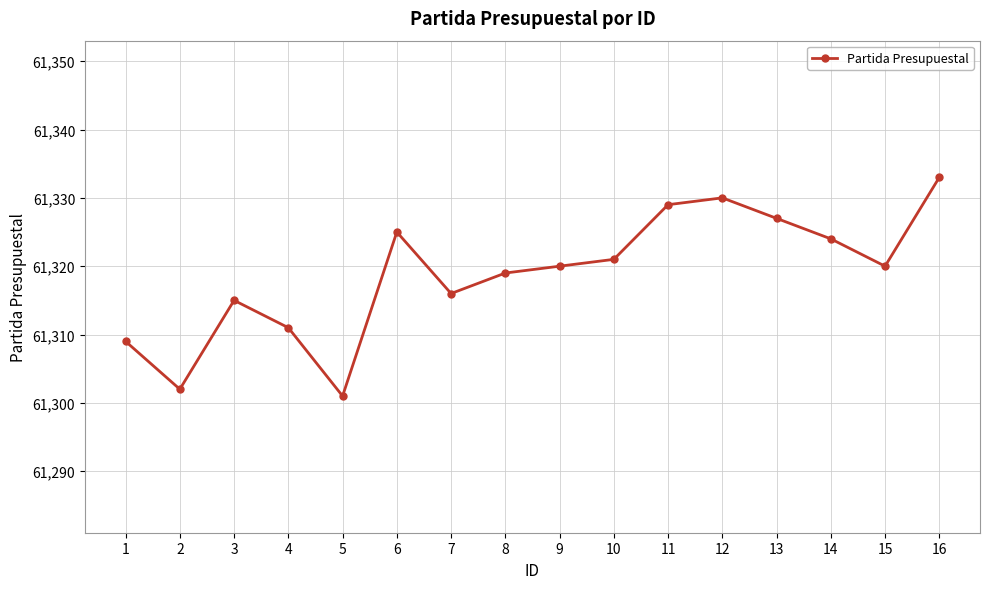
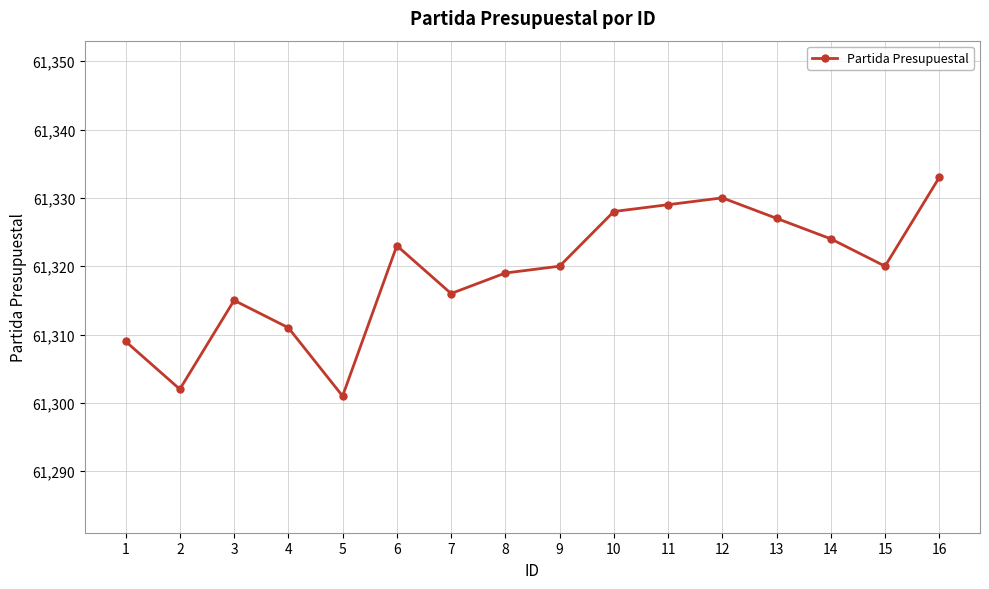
  {
    "1": "61,309",
    "2": "61,302",
    "3": "61,315",
    "4": "61,311",
    "5": "61,301",
-   "6": "61,325",
+   "6": "61,323",
    "7": "61,316",
    "8": "61,319",
    "9": "61,320",
-   "10": "61,321",
+   "10": "61,328",
    "11": "61,329",
    "12": "61,330",
    "13": "61,327",
    "14": "61,324",
    "15": "61,320",
    "16": "61,333"
  }
